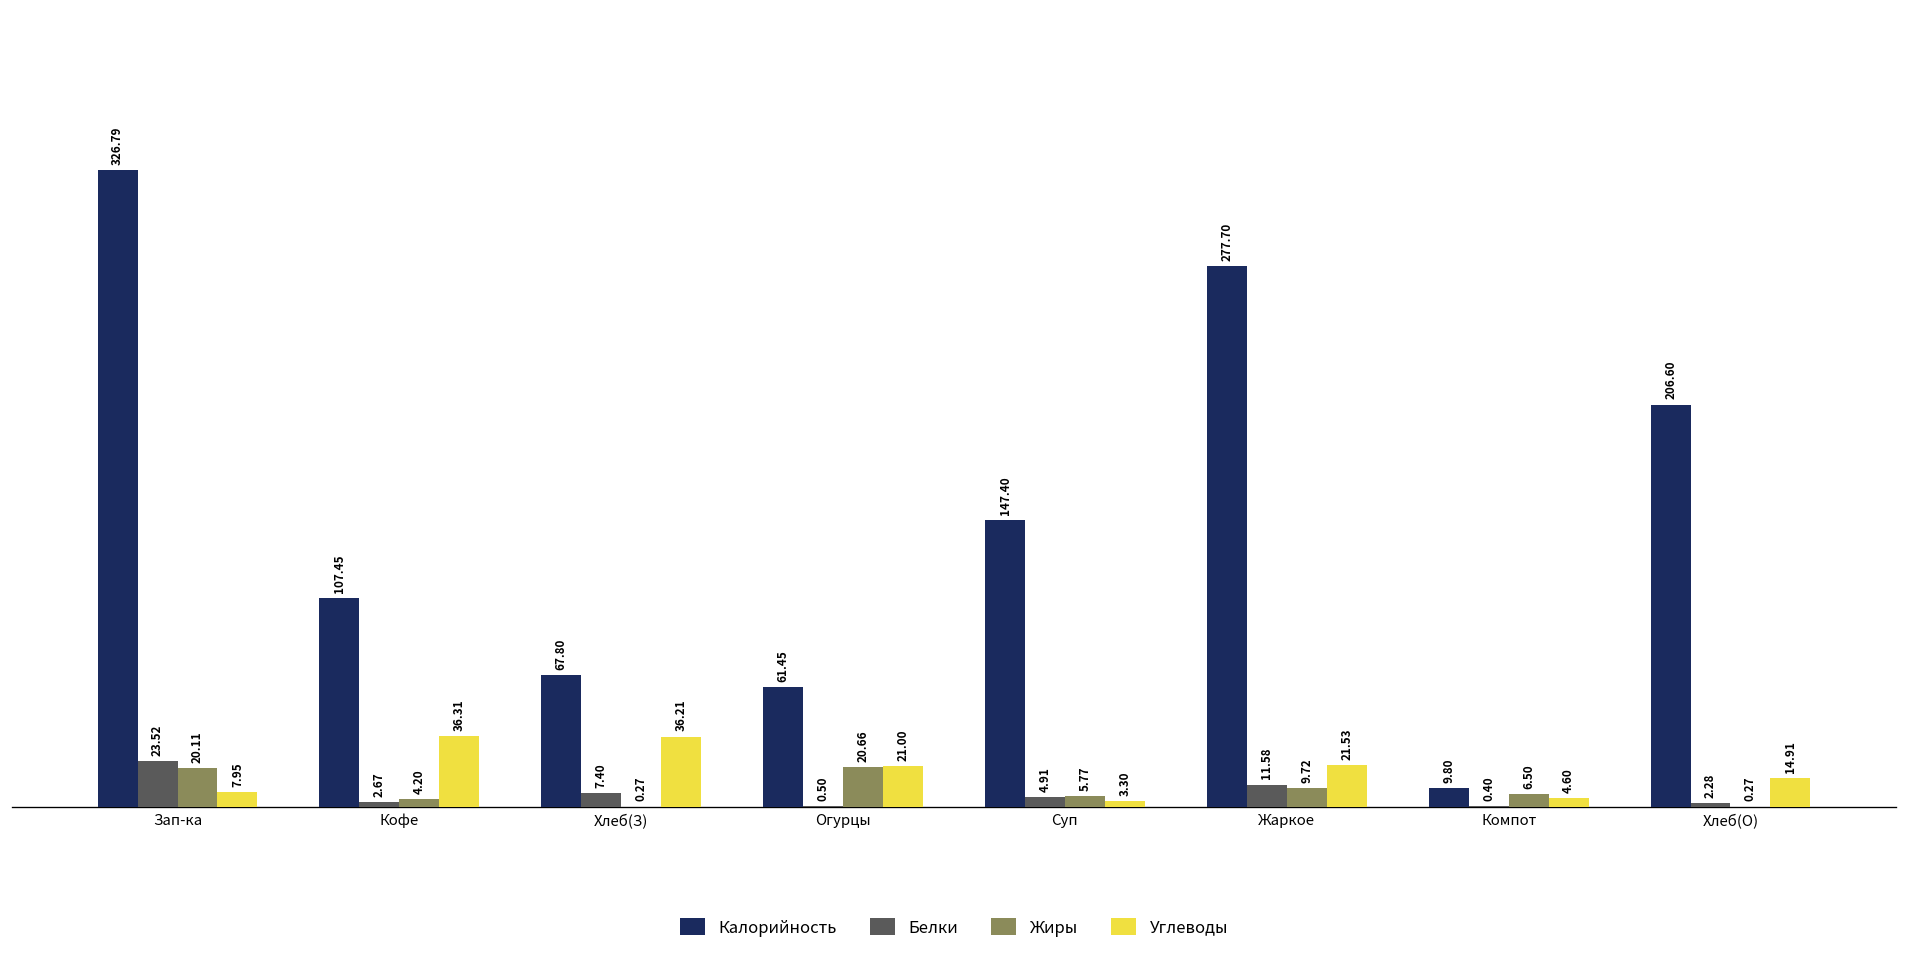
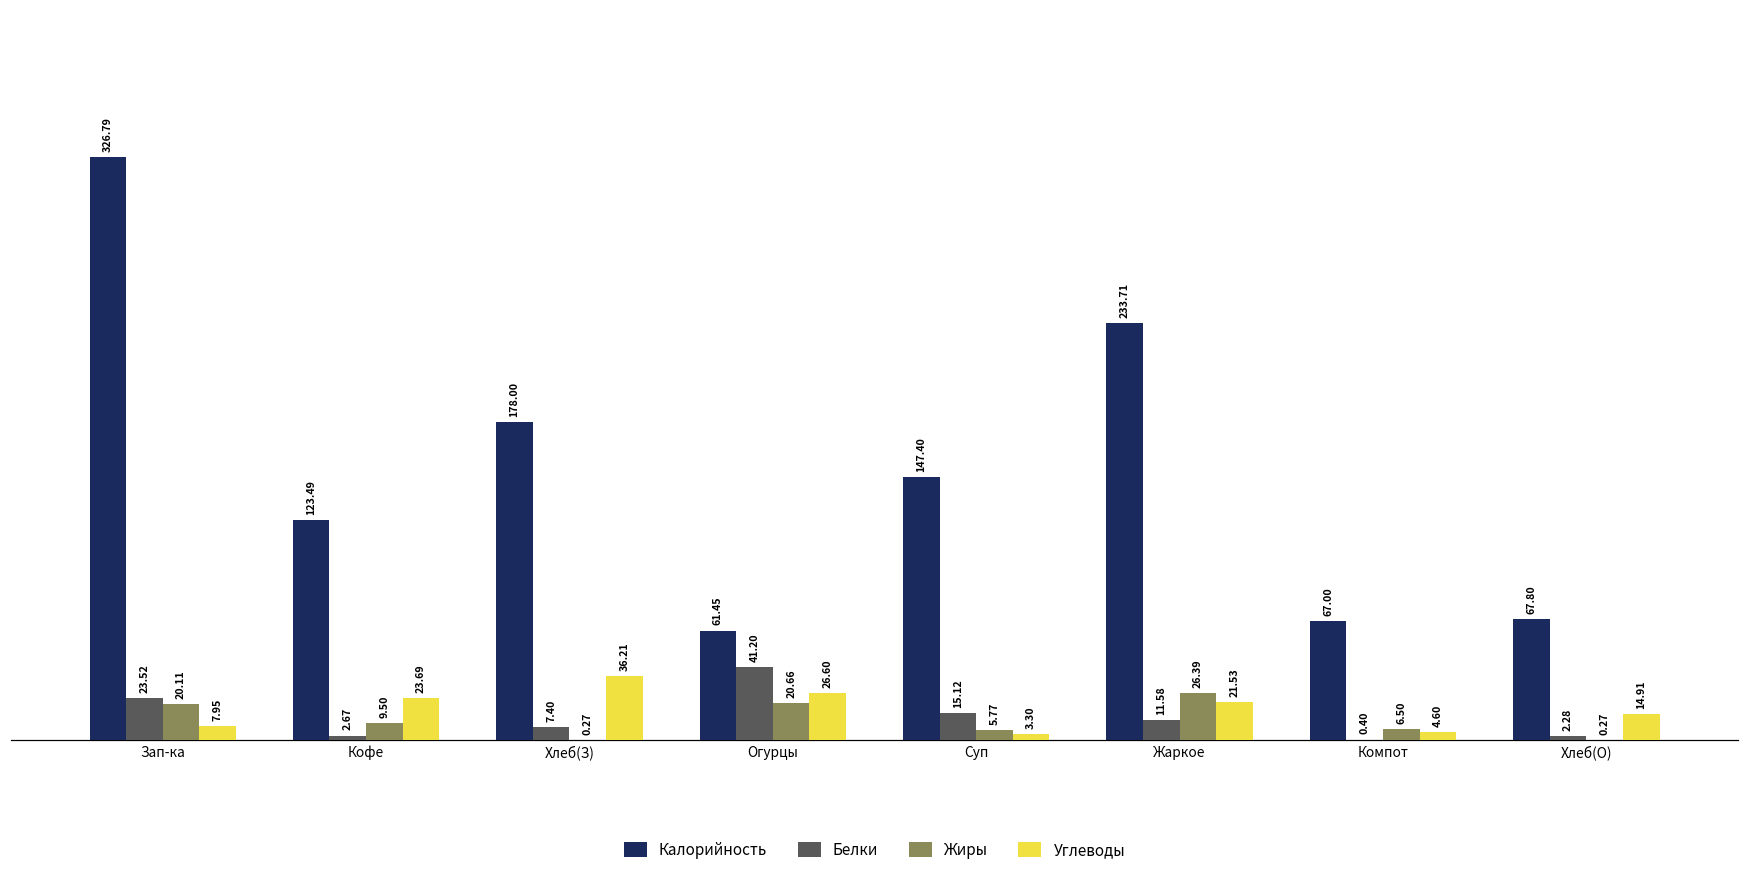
  {
    "Калорийность": {
      "Зап-ка": 326.79,
-     "Кофе": 107.45,
-     "Хлеб(З)": 67.80,
+     "Кофе": 123.49,
+     "Хлеб(З)": 178.00,
      "Огурцы": 61.45,
      "Суп": 147.40,
-     "Жаркое": 277.70,
-     "Компот": 9.80,
-     "Хлеб(О)": 206.60
+     "Жаркое": 233.71,
+     "Компот": 67.00,
+     "Хлеб(О)": 67.80
    },
    "Белки": {
      "Зап-ка": 23.52,
      "Кофе": 2.67,
      "Хлеб(З)": 7.40,
-     "Огурцы": 0.50,
-     "Суп": 4.91,
+     "Огурцы": 41.20,
+     "Суп": 15.12,
      "Жаркое": 11.58,
      "Компот": 0.40,
      "Хлеб(О)": 2.28
    },
    "Жиры": {
      "Зап-ка": 20.11,
-     "Кофе": 4.20,
+     "Кофе": 9.50,
      "Хлеб(З)": 0.27,
      "Огурцы": 20.66,
      "Суп": 5.77,
-     "Жаркое": 9.72,
+     "Жаркое": 26.39,
      "Компот": 6.50,
      "Хлеб(О)": 0.27
    },
    "Углеводы": {
      "Зап-ка": 7.95,
-     "Кофе": 36.31,
+     "Кофе": 23.69,
      "Хлеб(З)": 36.21,
-     "Огурцы": 21.00,
+     "Огурцы": 26.60,
      "Суп": 3.30,
      "Жаркое": 21.53,
      "Компот": 4.60,
      "Хлеб(О)": 14.91
    }
  }
